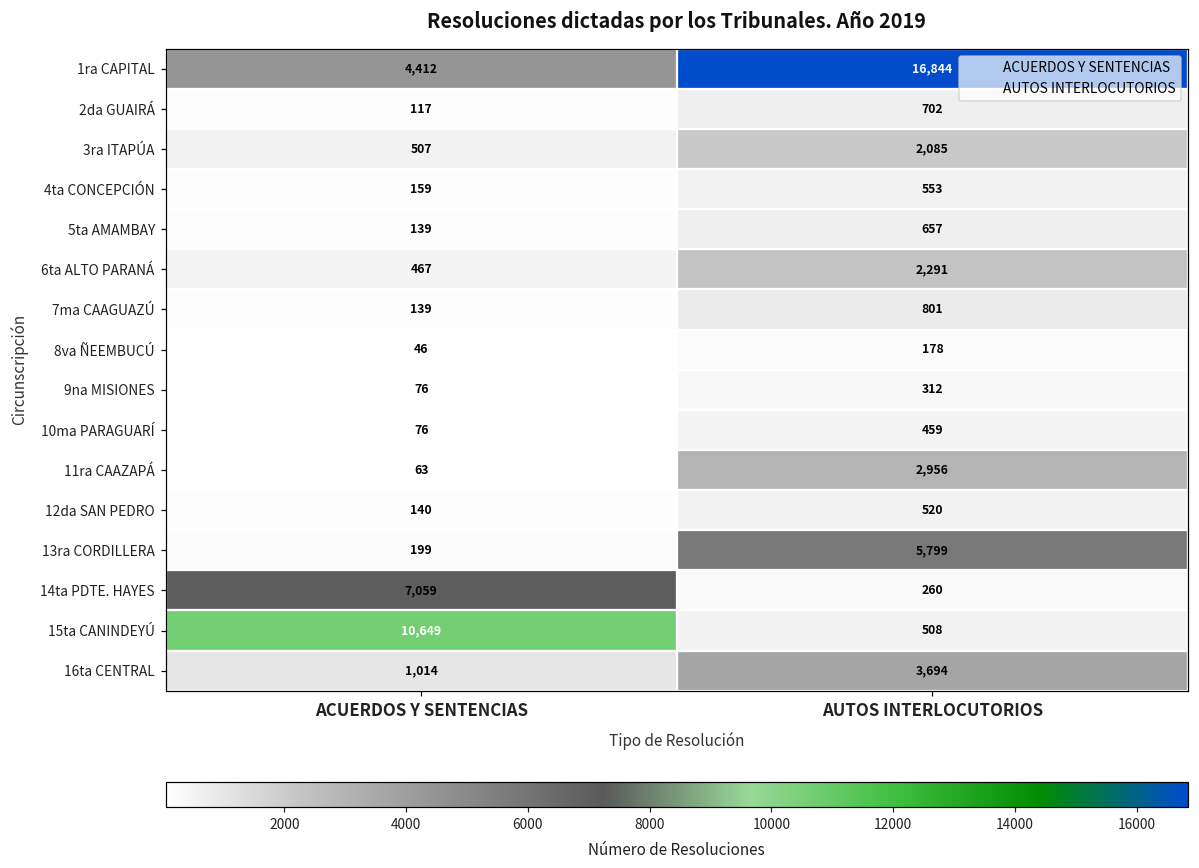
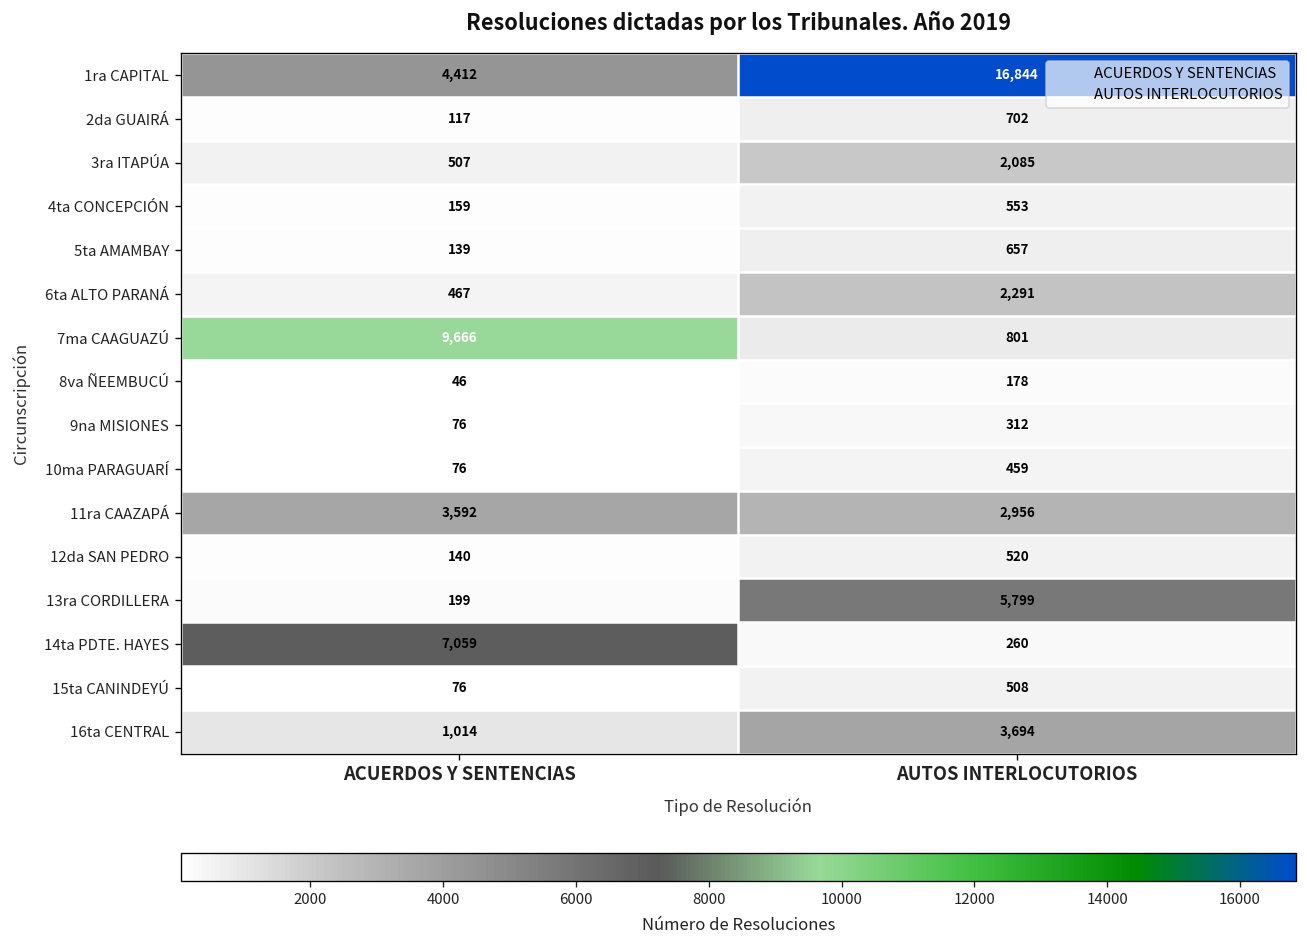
  {
    "1ra CAPITAL": {
      "ACUERDOS Y SENTENCIAS": "4,412",
      "AUTOS INTERLOCUTORIOS": "16,844"
    },
    "2da GUAIRÁ": {
      "ACUERDOS Y SENTENCIAS": "117",
      "AUTOS INTERLOCUTORIOS": "702"
    },
    "3ra ITAPÚA": {
      "ACUERDOS Y SENTENCIAS": "507",
      "AUTOS INTERLOCUTORIOS": "2,085"
    },
    "4ta CONCEPCIÓN": {
      "ACUERDOS Y SENTENCIAS": "159",
      "AUTOS INTERLOCUTORIOS": "553"
    },
    "5ta AMAMBAY": {
      "ACUERDOS Y SENTENCIAS": "139",
      "AUTOS INTERLOCUTORIOS": "657"
    },
    "6ta ALTO PARANÁ": {
      "ACUERDOS Y SENTENCIAS": "467",
      "AUTOS INTERLOCUTORIOS": "2,291"
    },
    "7ma CAAGUAZÚ": {
-     "ACUERDOS Y SENTENCIAS": "139",
+     "ACUERDOS Y SENTENCIAS": "9,666",
      "AUTOS INTERLOCUTORIOS": "801"
    },
    "8va ÑEEMBUCÚ": {
      "ACUERDOS Y SENTENCIAS": "46",
      "AUTOS INTERLOCUTORIOS": "178"
    },
    "9na MISIONES": {
      "ACUERDOS Y SENTENCIAS": "76",
      "AUTOS INTERLOCUTORIOS": "312"
    },
    "10ma PARAGUARÍ": {
      "ACUERDOS Y SENTENCIAS": "76",
      "AUTOS INTERLOCUTORIOS": "459"
    },
    "11ra CAAZAPÁ": {
-     "ACUERDOS Y SENTENCIAS": "63",
+     "ACUERDOS Y SENTENCIAS": "3,592",
      "AUTOS INTERLOCUTORIOS": "2,956"
    },
    "12da SAN PEDRO": {
      "ACUERDOS Y SENTENCIAS": "140",
      "AUTOS INTERLOCUTORIOS": "520"
    },
    "13ra CORDILLERA": {
      "ACUERDOS Y SENTENCIAS": "199",
      "AUTOS INTERLOCUTORIOS": "5,799"
    },
    "14ta PDTE. HAYES": {
      "ACUERDOS Y SENTENCIAS": "7,059",
      "AUTOS INTERLOCUTORIOS": "260"
    },
    "15ta CANINDEYÚ": {
-     "ACUERDOS Y SENTENCIAS": "10,649",
+     "ACUERDOS Y SENTENCIAS": "76",
      "AUTOS INTERLOCUTORIOS": "508"
    },
    "16ta CENTRAL": {
      "ACUERDOS Y SENTENCIAS": "1,014",
      "AUTOS INTERLOCUTORIOS": "3,694"
    }
  }
